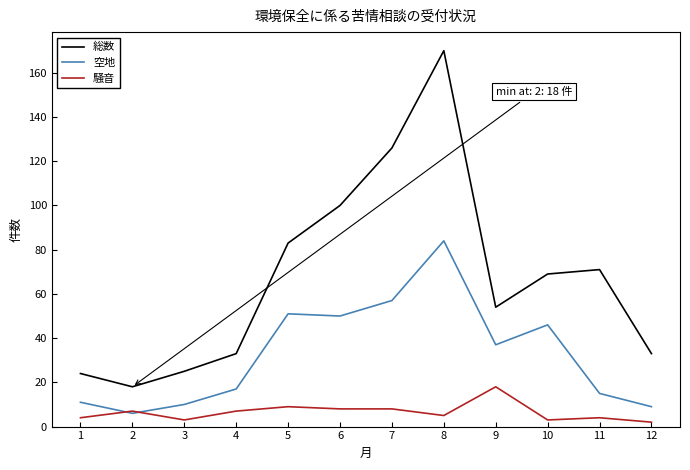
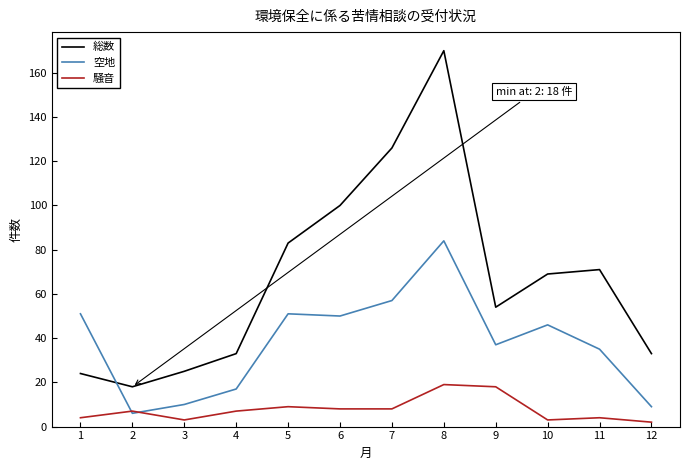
  {
    "総数": {
      "1": 24,
      "2": 18,
      "8": 170,
      "11": 71,
      "12": 33
    },
    "空地": {
-     "1": 11,
+     "1": 51,
      "3": 10,
      "4": 17,
-     "11": 15,
+     "11": 35,
      "12": 9
    },
    "騒音": {
      "1": 4,
      "3": 3,
      "4": 7,
      "5": 9,
      "6": 8,
      "7": 8,
-     "8": 5,
+     "8": 19,
      "9": 18,
      "10": 3,
      "11": 4,
      "12": 2
    }
  }
